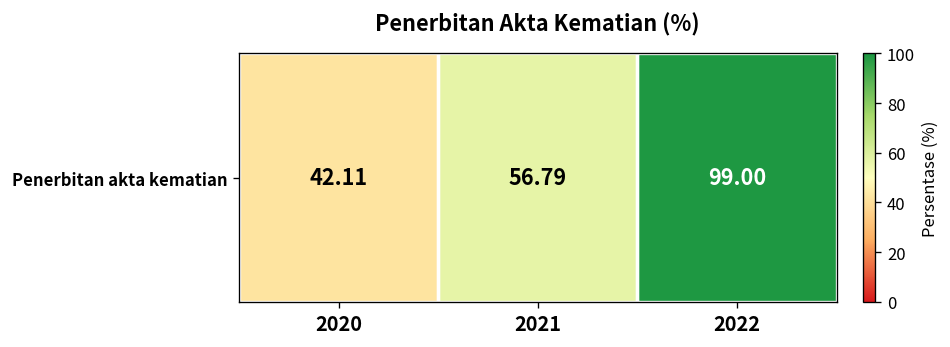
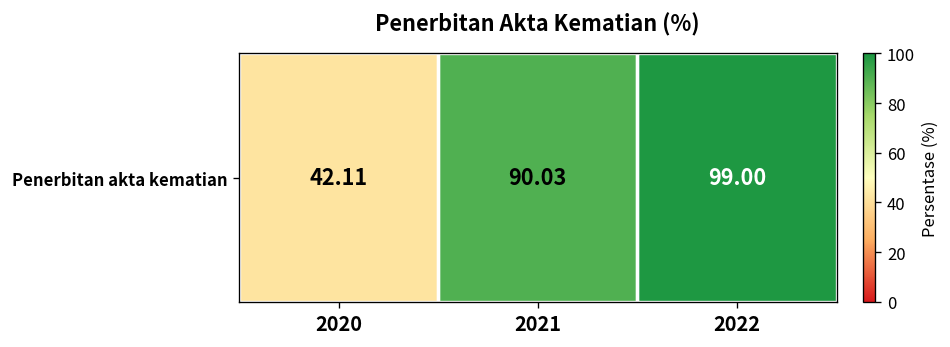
  {
    "Penerbitan akta kematian": {
      "2020": 42.11,
-     "2021": 56.79,
+     "2021": 90.03,
      "2022": 99.00
    }
  }
